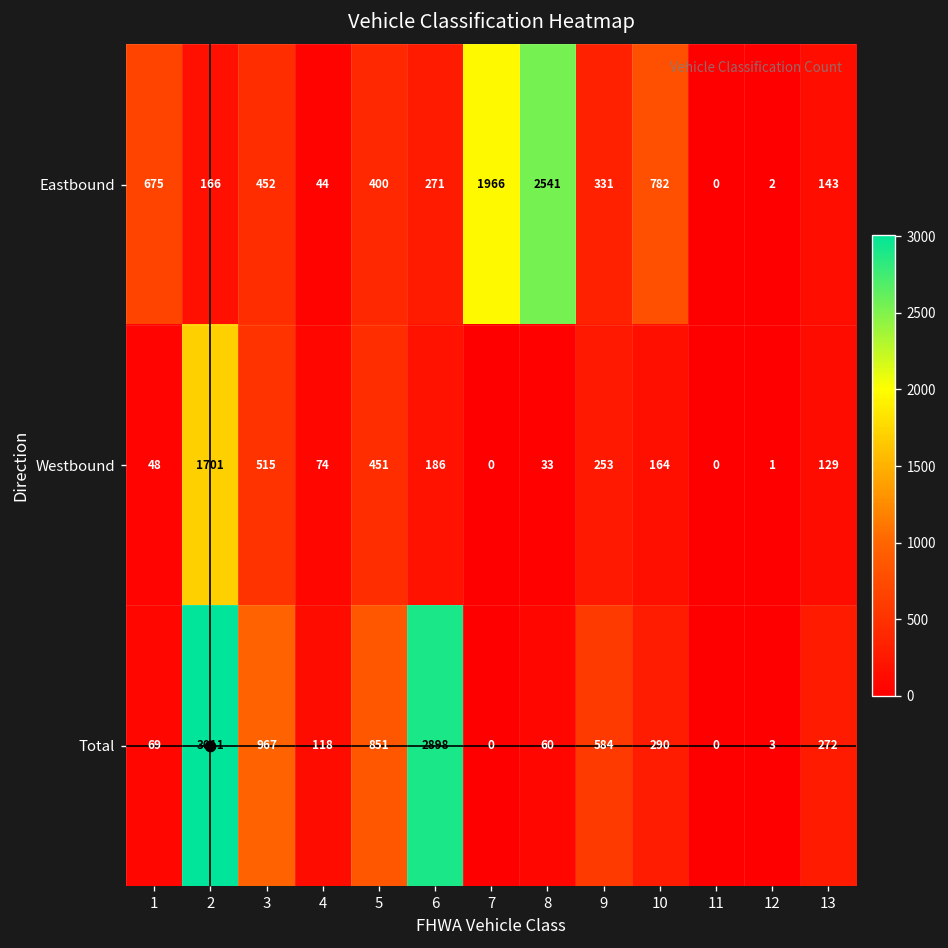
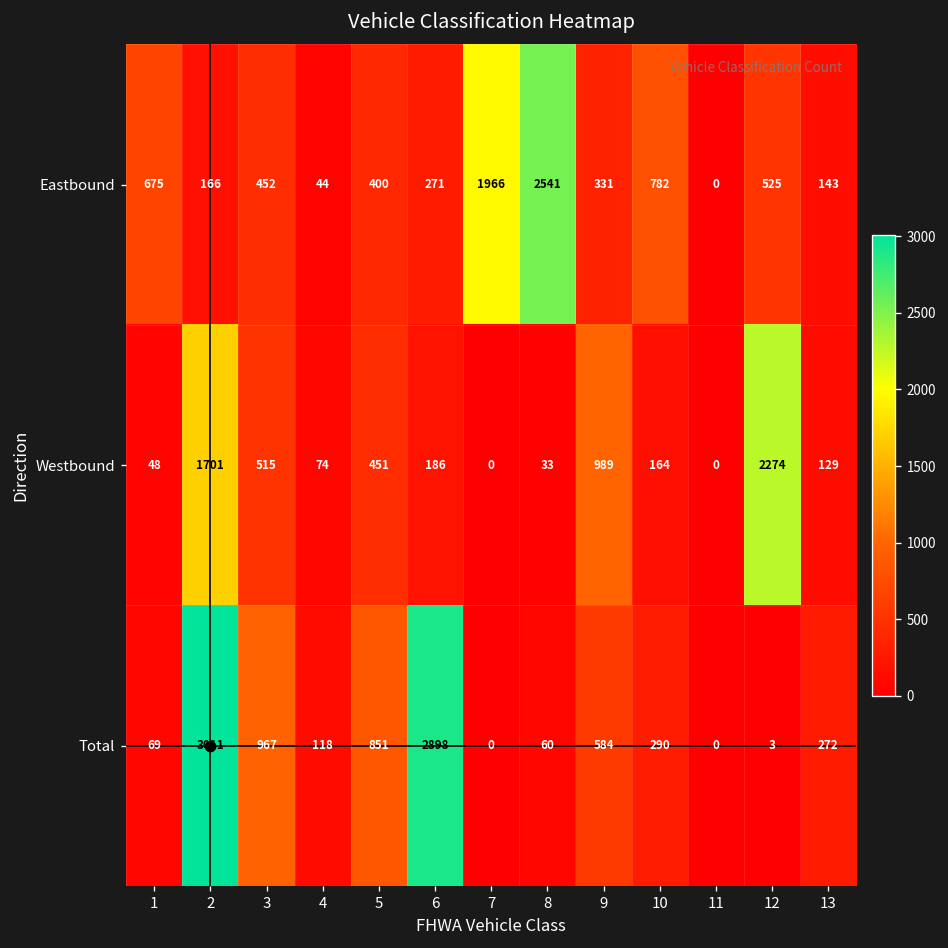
  {
    "Eastbound": {
      "1": 675,
      "2": 166,
      "3": 452,
      "4": 44,
      "5": 400,
      "6": 271,
      "7": 1966,
      "8": 2541,
      "9": 331,
      "10": 782,
      "11": 0,
-     "12": 2,
+     "12": 525,
      "13": 143
    },
    "Westbound": {
      "1": 48,
      "2": 1701,
      "3": 515,
      "4": 74,
      "5": 451,
      "6": 186,
      "7": 0,
      "8": 33,
-     "9": 253,
+     "9": 989,
      "10": 164,
      "11": 0,
-     "12": 1,
+     "12": 2274,
      "13": 129
    },
    "Total": {
      "1": 69,
      "3": 967,
      "4": 118,
      "5": 851,
      "6": 2898,
      "7": 0,
      "8": 60,
      "9": 584,
      "10": 290,
      "11": 0,
      "12": 3,
      "13": 272
    }
  }
